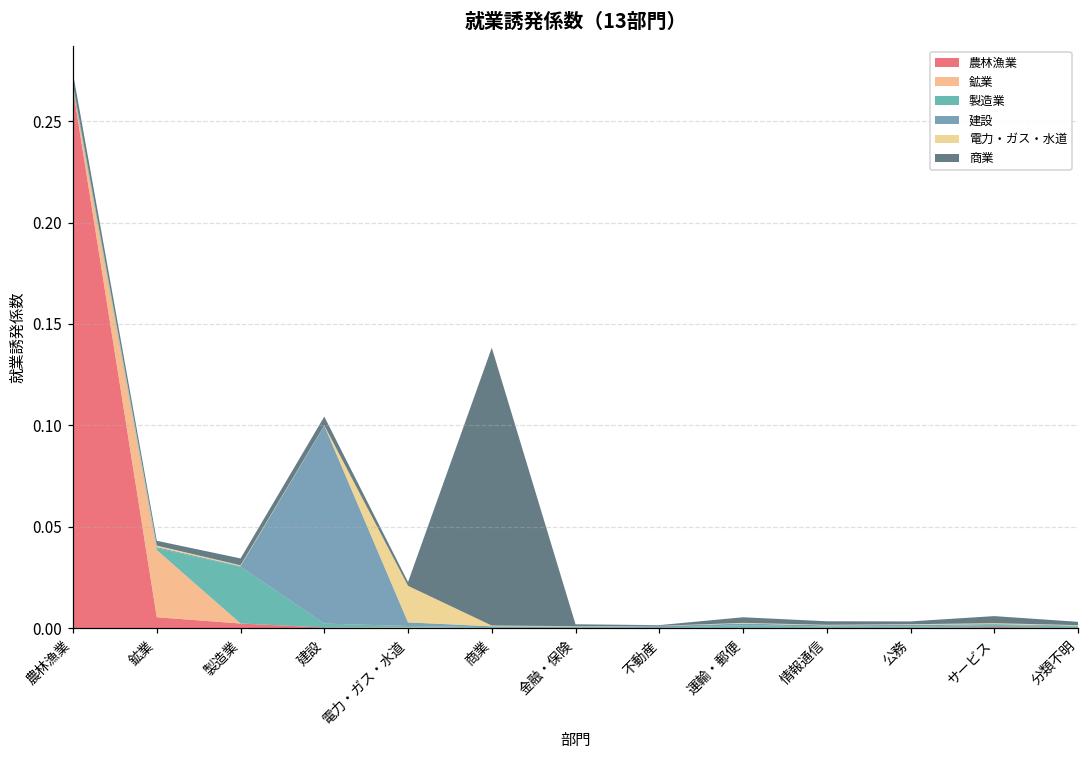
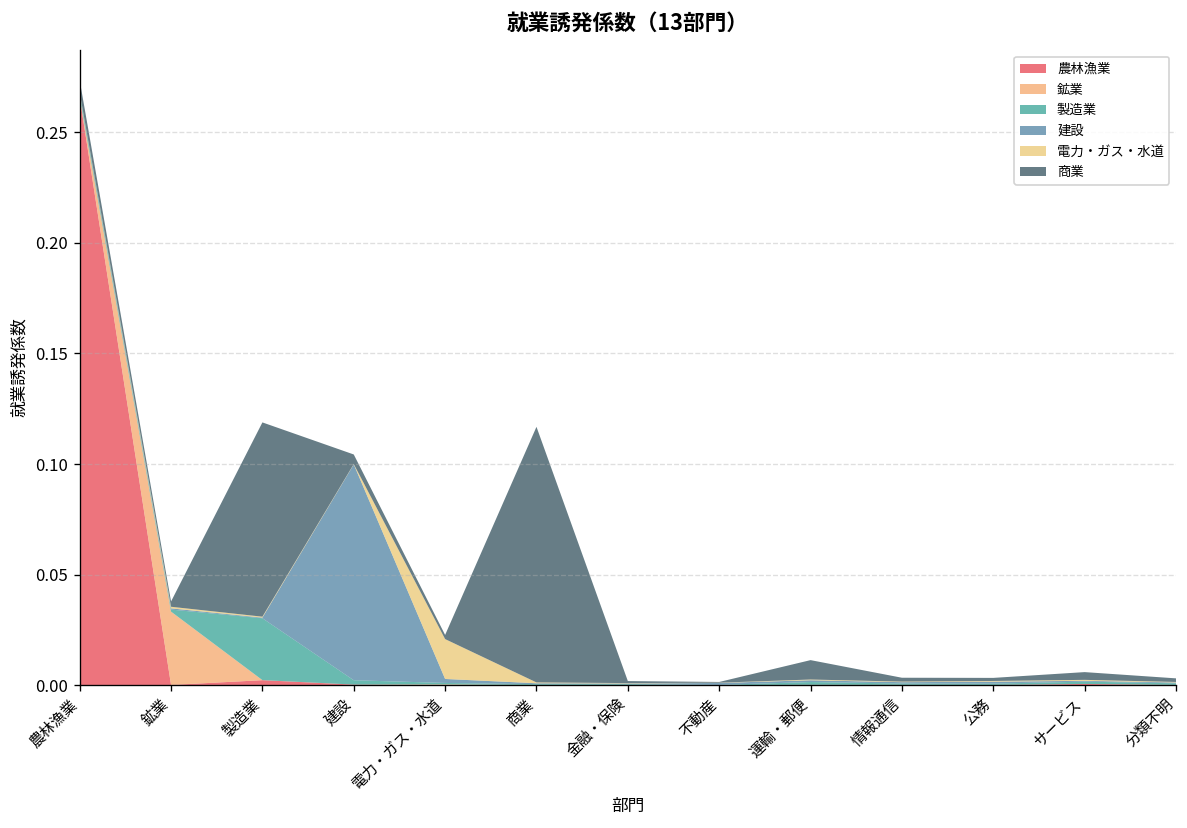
  {
    "農林漁業": {
-     "鉱業": 0.005
+     "鉱業": 0.000
    },
    "商業": {
      "農林漁業": 0.005,
      "鉱業": 0.002,
-     "製造業": 0.003,
+     "製造業": 0.088,
      "建設": 0.004,
      "電力・ガス・水道": 0.002,
-     "商業": 0.137,
-     "運輸・郵便": 0.003,
+     "商業": 0.116,
+     "運輸・郵便": 0.009,
      "情報通信": 0.002,
      "公務": 0.001,
      "サービス": 0.004,
      "分類不明": 0.002
    }
  }
